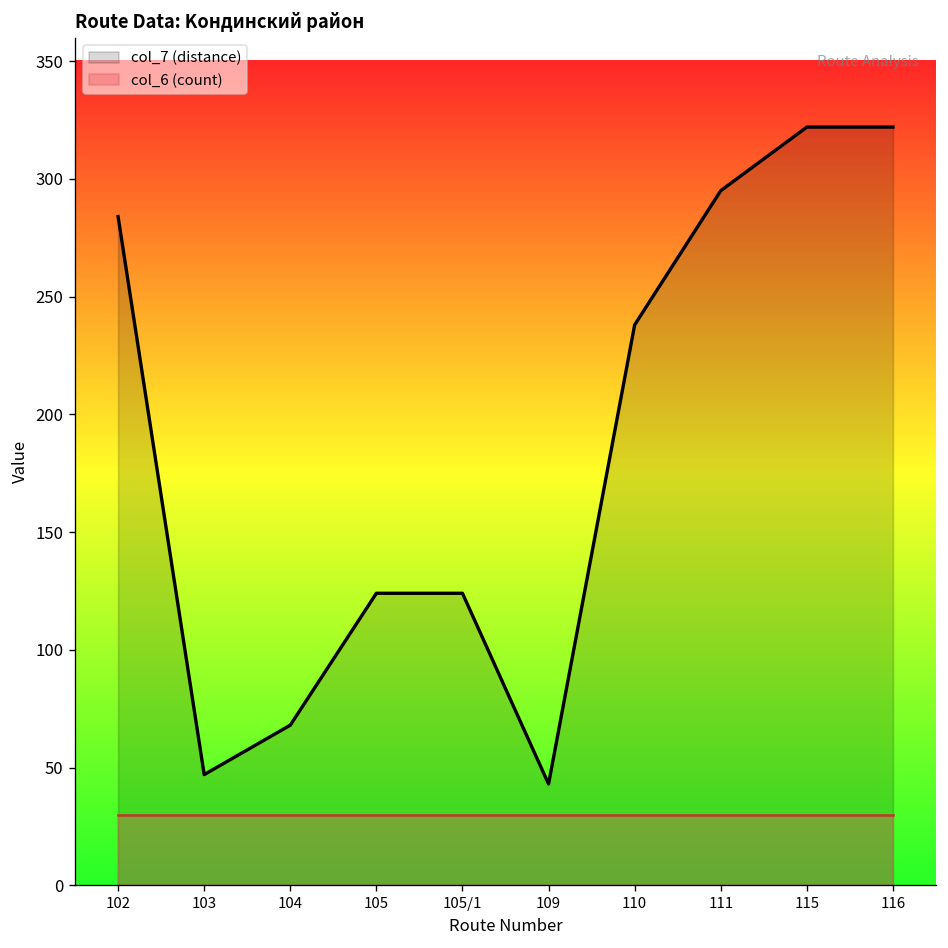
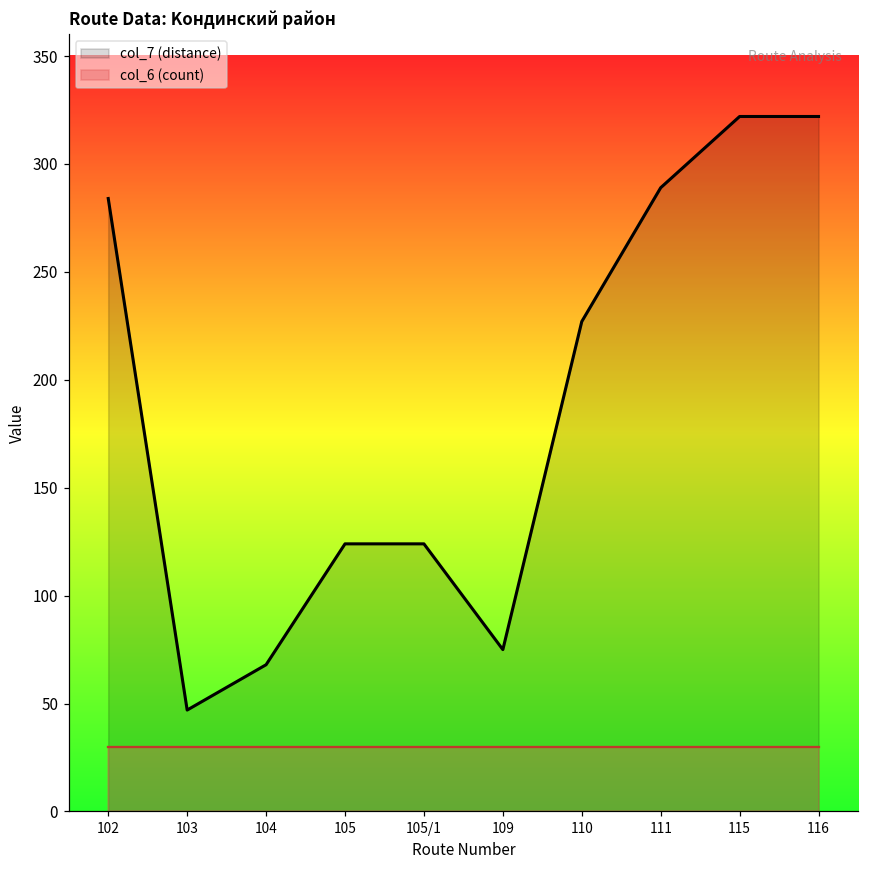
  {
    "col_7 (distance)": {
      "102": 284,
      "103": 47,
      "104": 68,
      "105": 124,
      "105/1": 124,
-     "109": 43,
-     "110": 238,
-     "111": 295,
+     "109": 75,
+     "110": 227,
+     "111": 289,
      "115": 322,
      "116": 322
    },
    "col_6 (count)": {
      "102": 30,
      "103": 30,
      "104": 30,
      "105": 30,
      "105/1": 30,
      "109": 30,
      "110": 30,
      "111": 30,
      "115": 30,
      "116": 30
    }
  }
